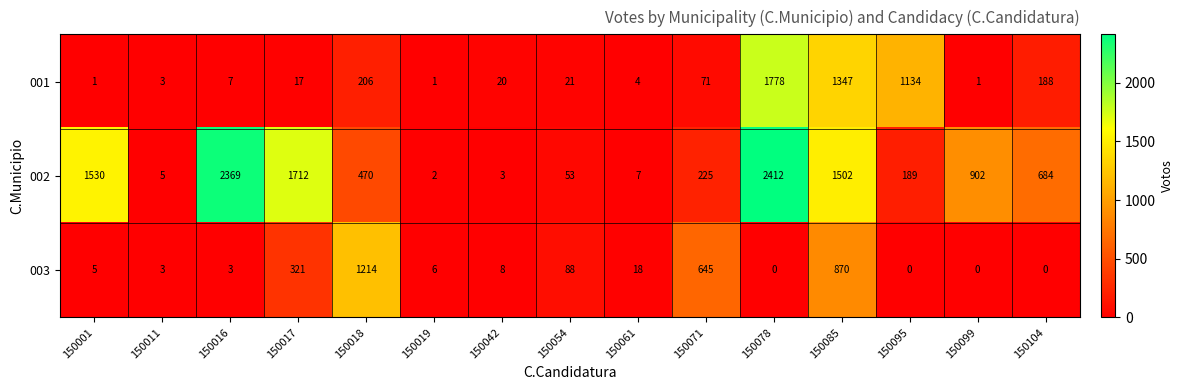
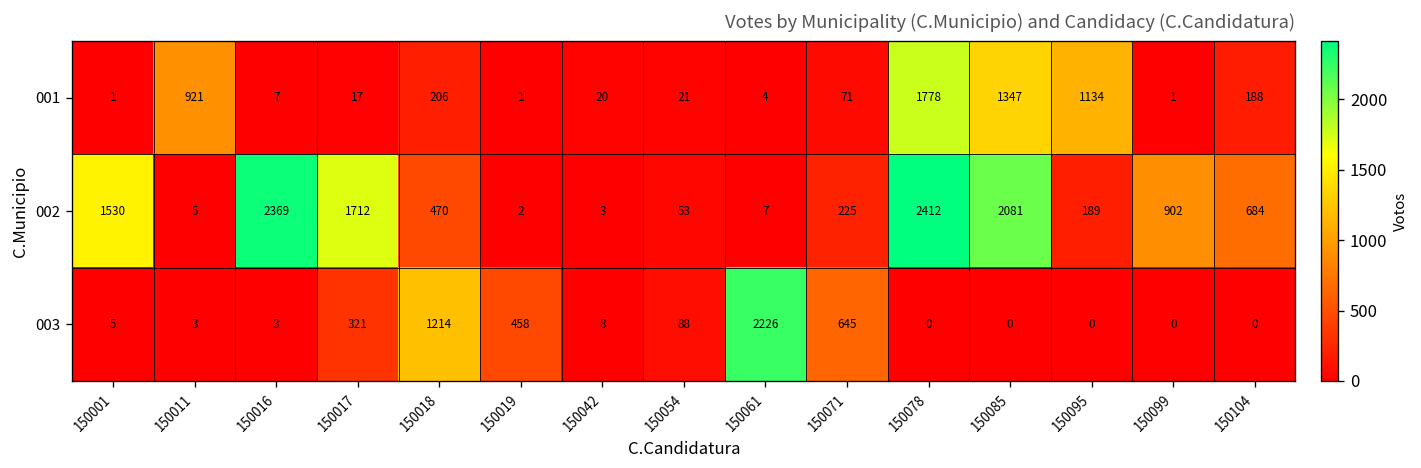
  {
    "001": {
      "150001": 1,
-     "150011": 3,
+     "150011": 921,
      "150016": 7,
      "150017": 17,
      "150018": 206,
      "150019": 1,
      "150042": 20,
      "150054": 21,
      "150061": 4,
      "150071": 71,
      "150078": 1778,
      "150085": 1347,
      "150095": 1134,
      "150099": 1,
      "150104": 188
    },
    "002": {
      "150001": 1530,
      "150011": 5,
      "150016": 2369,
      "150017": 1712,
      "150018": 470,
      "150019": 2,
      "150042": 3,
      "150054": 53,
      "150061": 7,
      "150071": 225,
      "150078": 2412,
-     "150085": 1502,
+     "150085": 2081,
      "150095": 189,
      "150099": 902,
      "150104": 684
    },
    "003": {
      "150001": 5,
      "150011": 3,
      "150016": 3,
      "150017": 321,
      "150018": 1214,
-     "150019": 6,
+     "150019": 458,
      "150042": 8,
      "150054": 88,
-     "150061": 18,
+     "150061": 2226,
      "150071": 645,
      "150078": 0,
-     "150085": 870,
+     "150085": 0,
      "150095": 0,
      "150099": 0,
      "150104": 0
    }
  }
